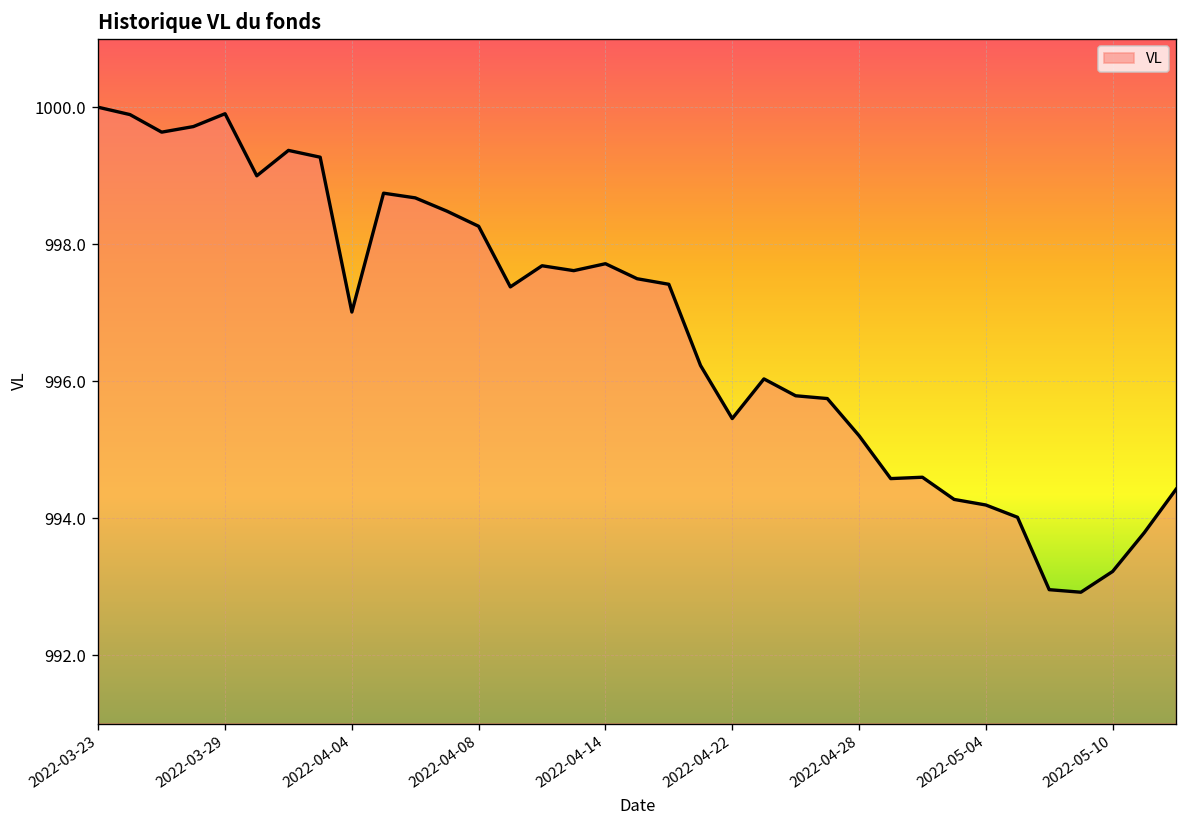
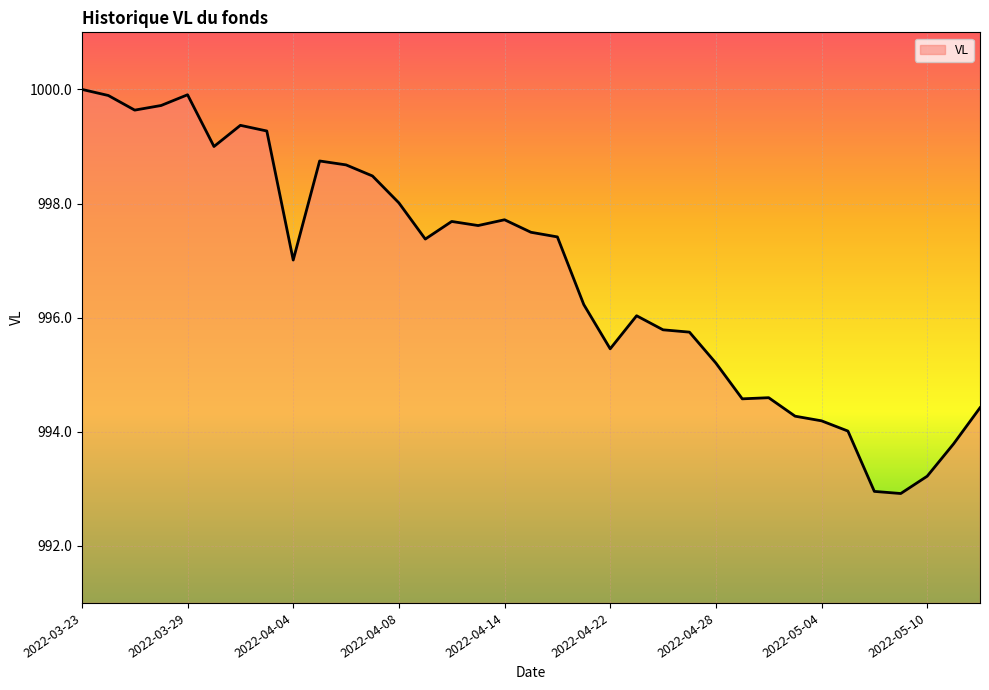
  {
    "2022-03-23": 1000.0,
    "2022-03-29": 999.9,
    "2022-04-04": 997.0,
-   "2022-04-08": 998.3,
+   "2022-04-08": 998.0,
    "2022-04-14": 997.7,
    "2022-04-22": 995.5,
    "2022-04-28": 995.2,
    "2022-05-04": 994.2,
    "2022-05-10": 993.2
  }
